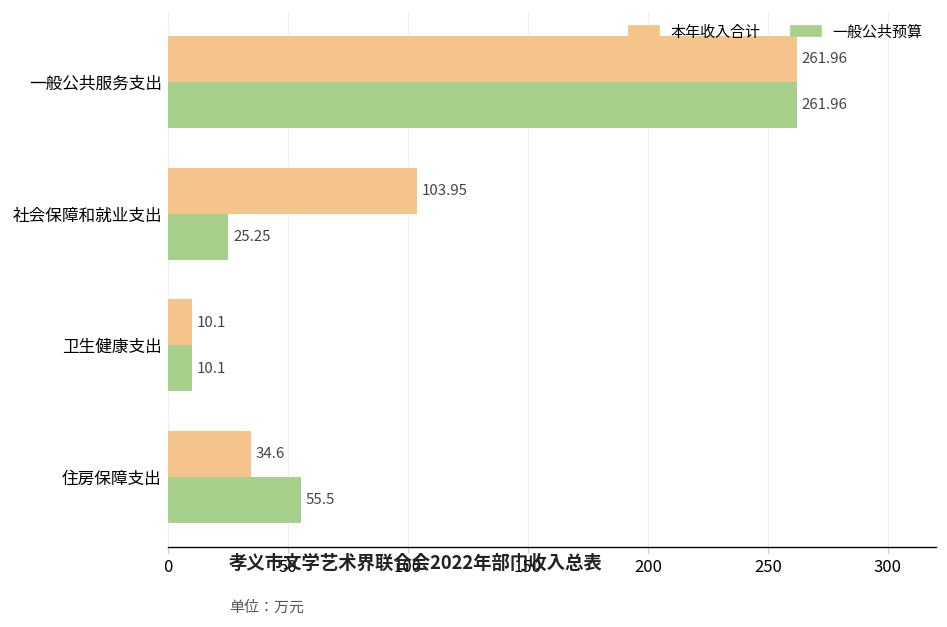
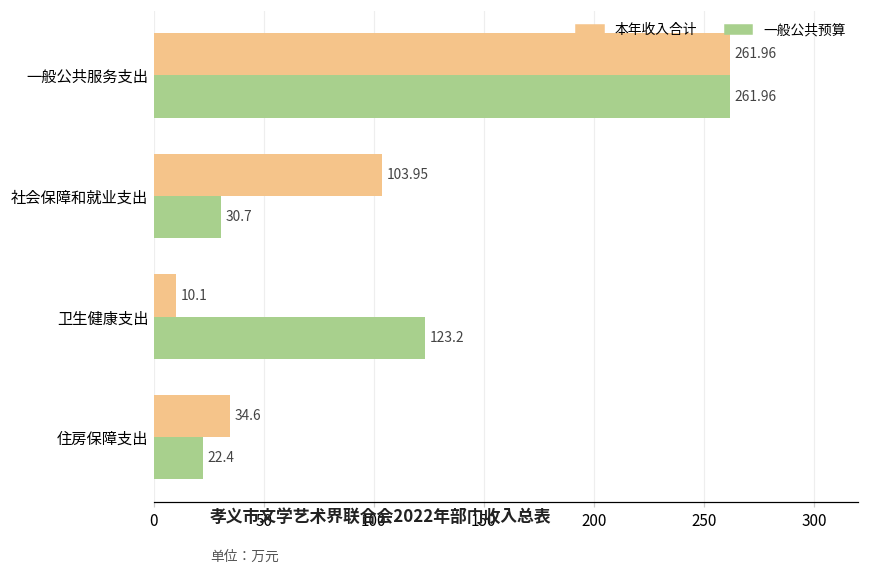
  {
    "本年收入合计": {
      "一般公共服务支出": 261.96,
      "社会保障和就业支出": 103.95,
      "卫生健康支出": 10.1,
      "住房保障支出": 34.6
    },
    "一般公共预算": {
      "一般公共服务支出": 261.96,
-     "社会保障和就业支出": 25.25,
-     "卫生健康支出": 10.1,
-     "住房保障支出": 55.5
+     "社会保障和就业支出": 30.7,
+     "卫生健康支出": 123.2,
+     "住房保障支出": 22.4
    }
  }
